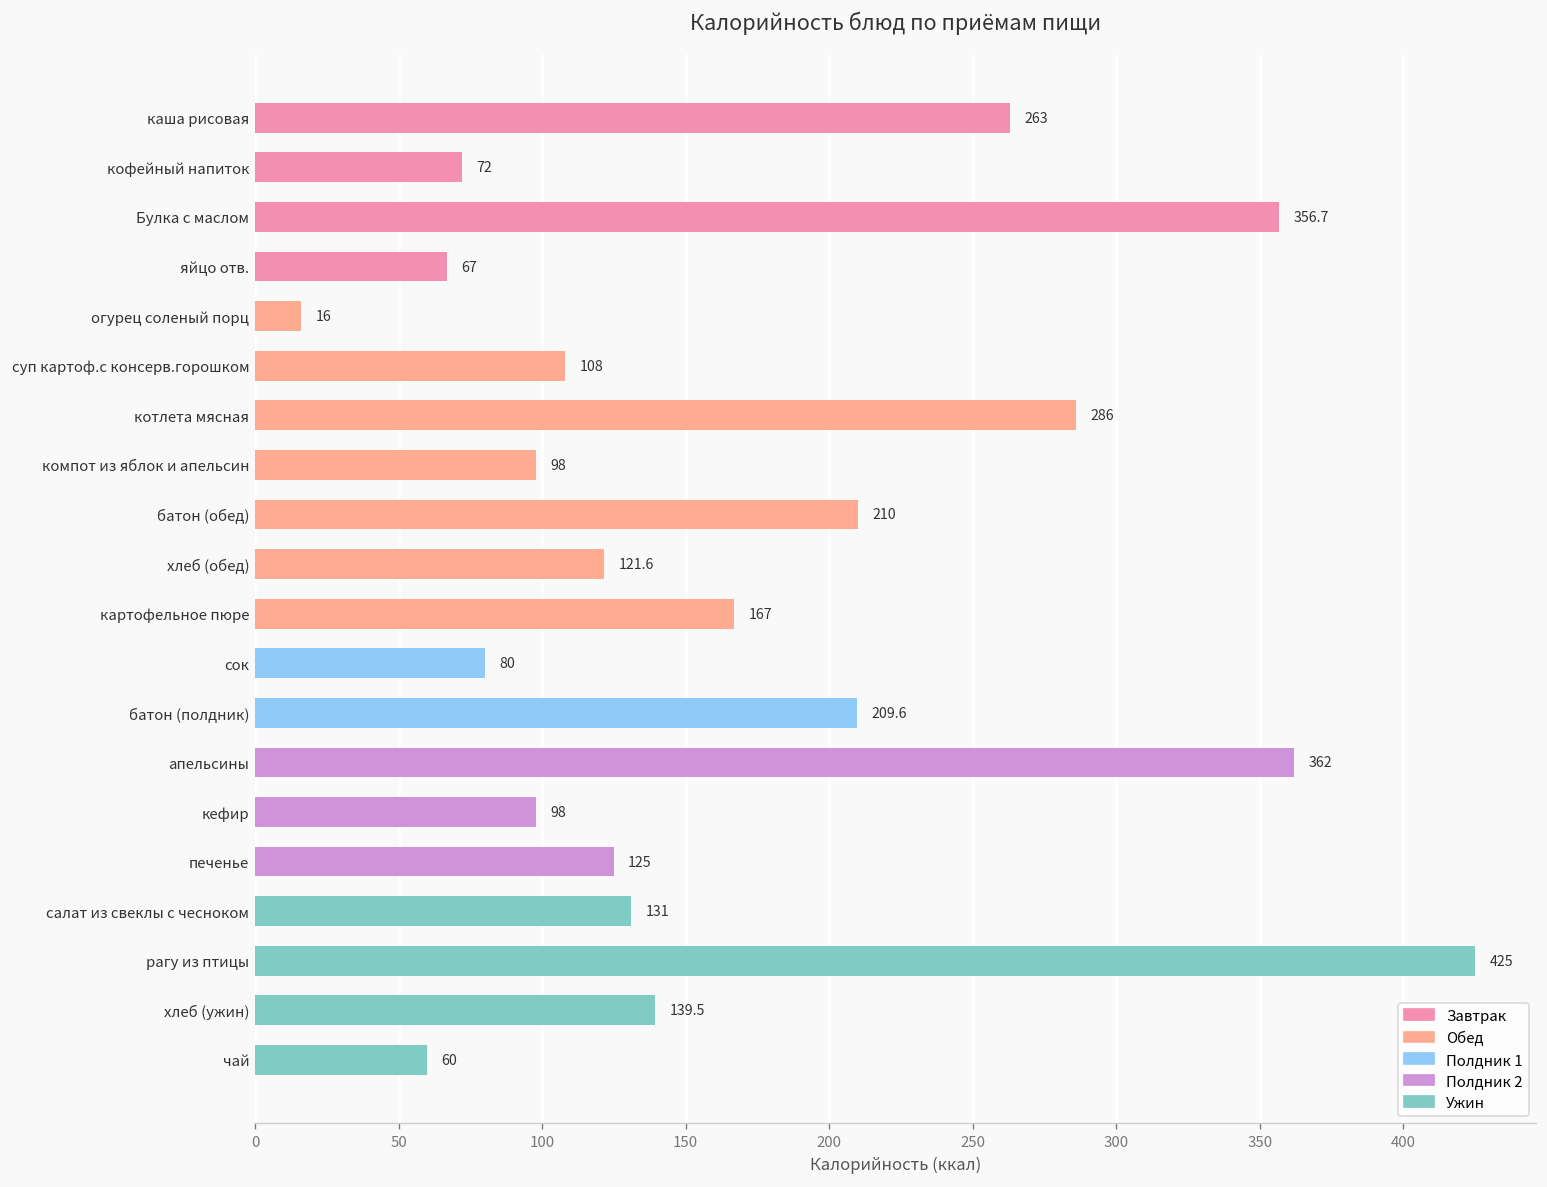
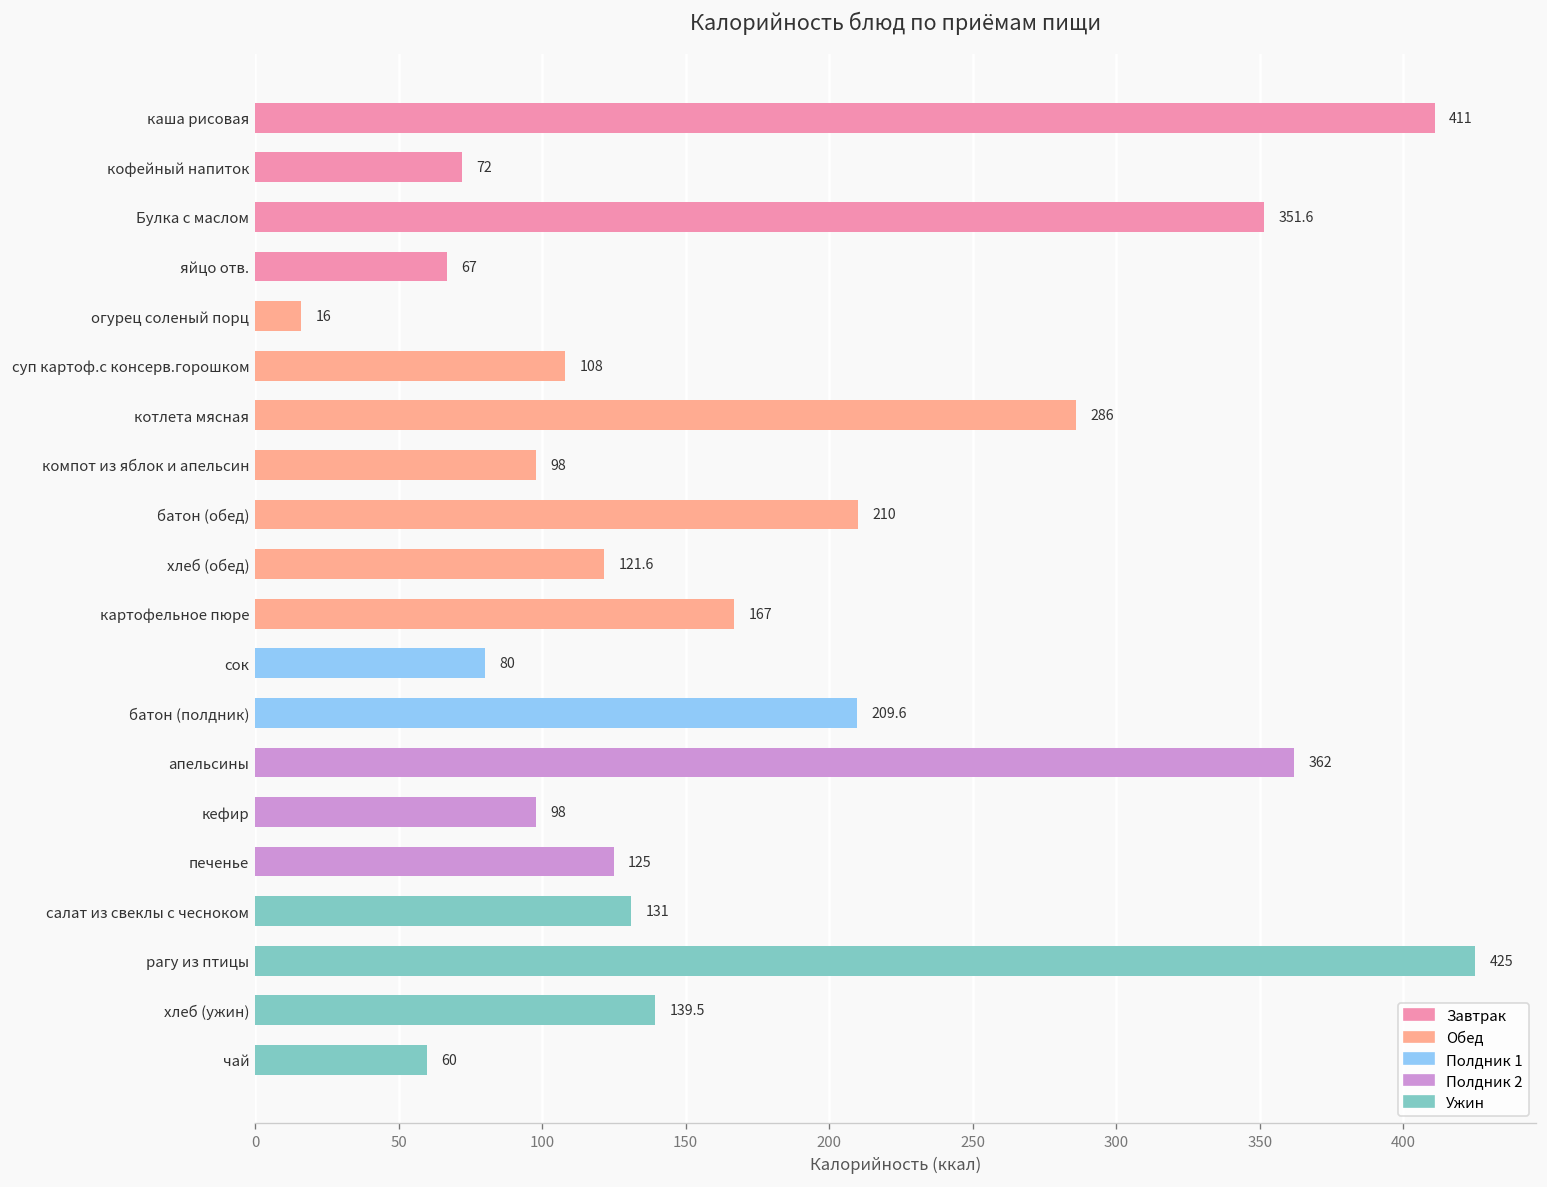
  {
-   "каша рисовая": 263,
+   "каша рисовая": 411,
    "кофейный напиток": 72,
-   "Булка с маслом": 356.7,
+   "Булка с маслом": 351.6,
    "яйцо отв.": 67,
    "огурец соленый порц": 16,
    "суп картоф.с консерв.горошком": 108,
    "котлета мясная": 286,
    "компот из яблок и апельсин": 98,
    "батон (обед)": 210,
    "хлеб (обед)": 121.6,
    "картофельное пюре": 167,
    "сок": 80,
    "батон (полдник)": 209.6,
    "апельсины": 362,
    "кефир": 98,
    "печенье": 125,
    "салат из свеклы с чесноком": 131,
    "рагу из птицы": 425,
    "хлеб (ужин)": 139.5,
    "чай": 60
  }
